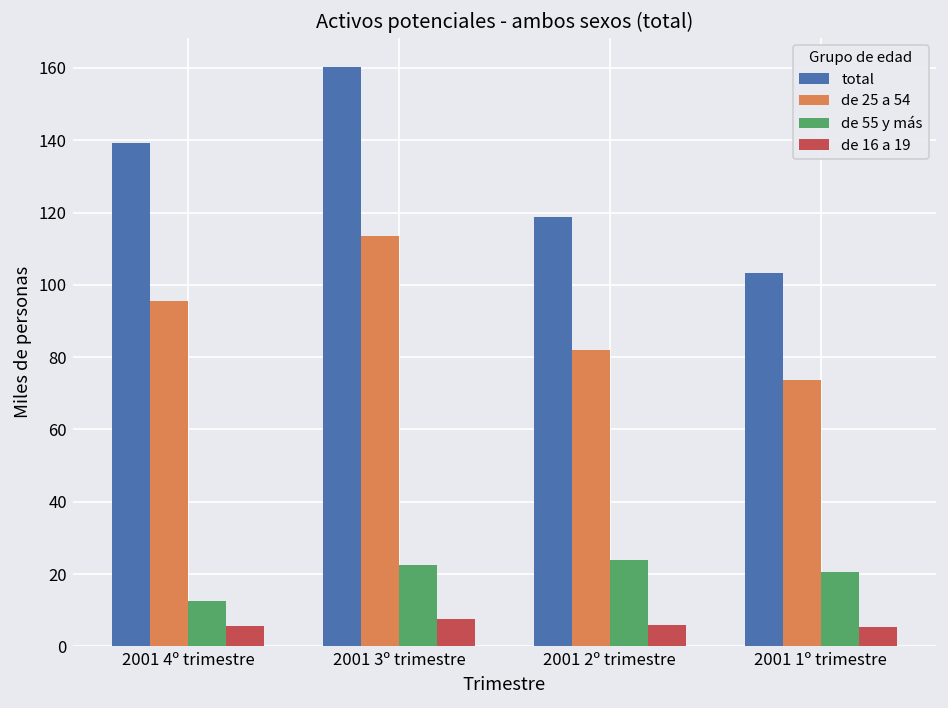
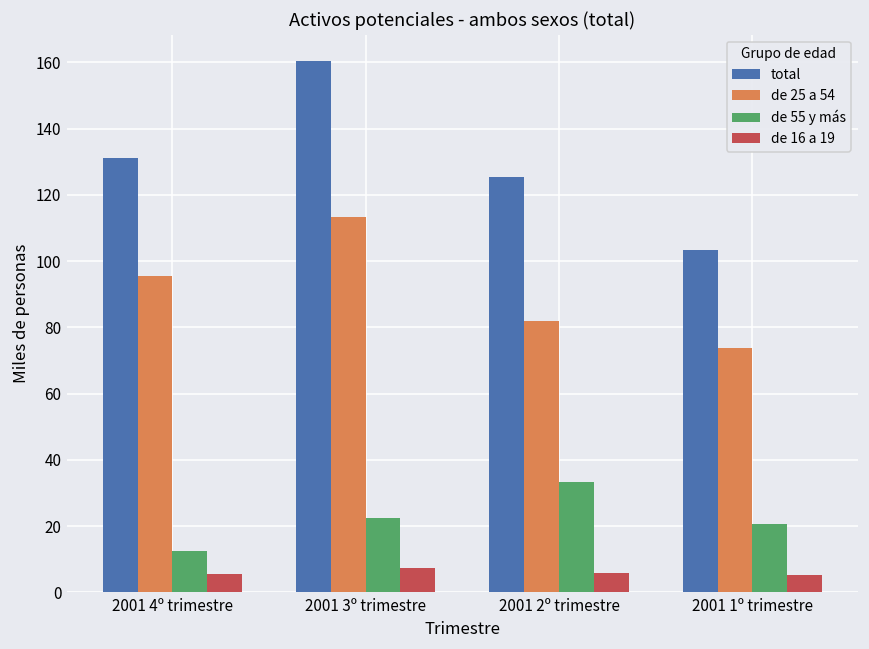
  {
    "total": {
-     "2001 4º trimestre": 139,
+     "2001 4º trimestre": 131,
      "2001 3º trimestre": 160,
-     "2001 2º trimestre": 119,
+     "2001 2º trimestre": 125,
      "2001 1º trimestre": 103
    },
    "de 55 y más": {
      "2001 4º trimestre": 12,
      "2001 3º trimestre": 22,
-     "2001 2º trimestre": 24,
+     "2001 2º trimestre": 33,
      "2001 1º trimestre": 21
    }
  }
